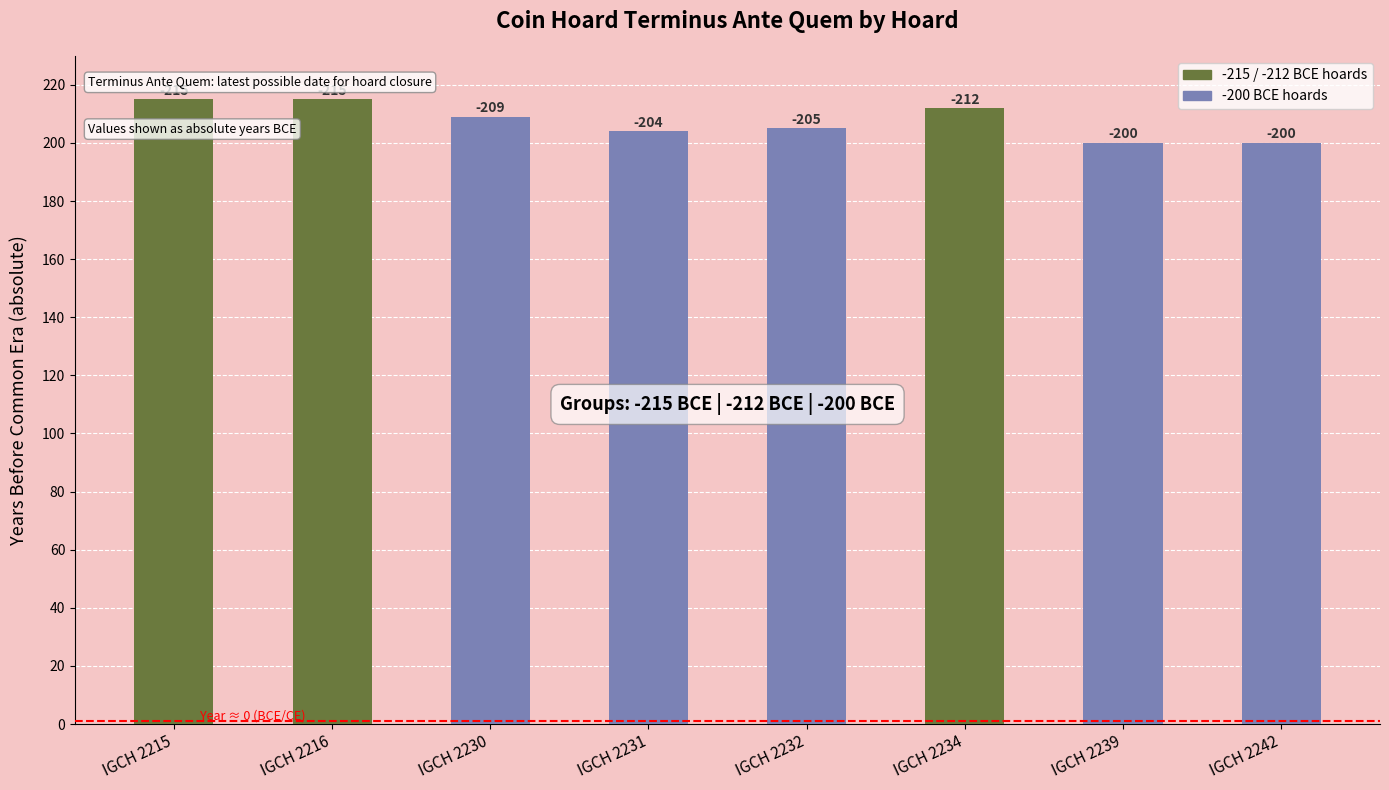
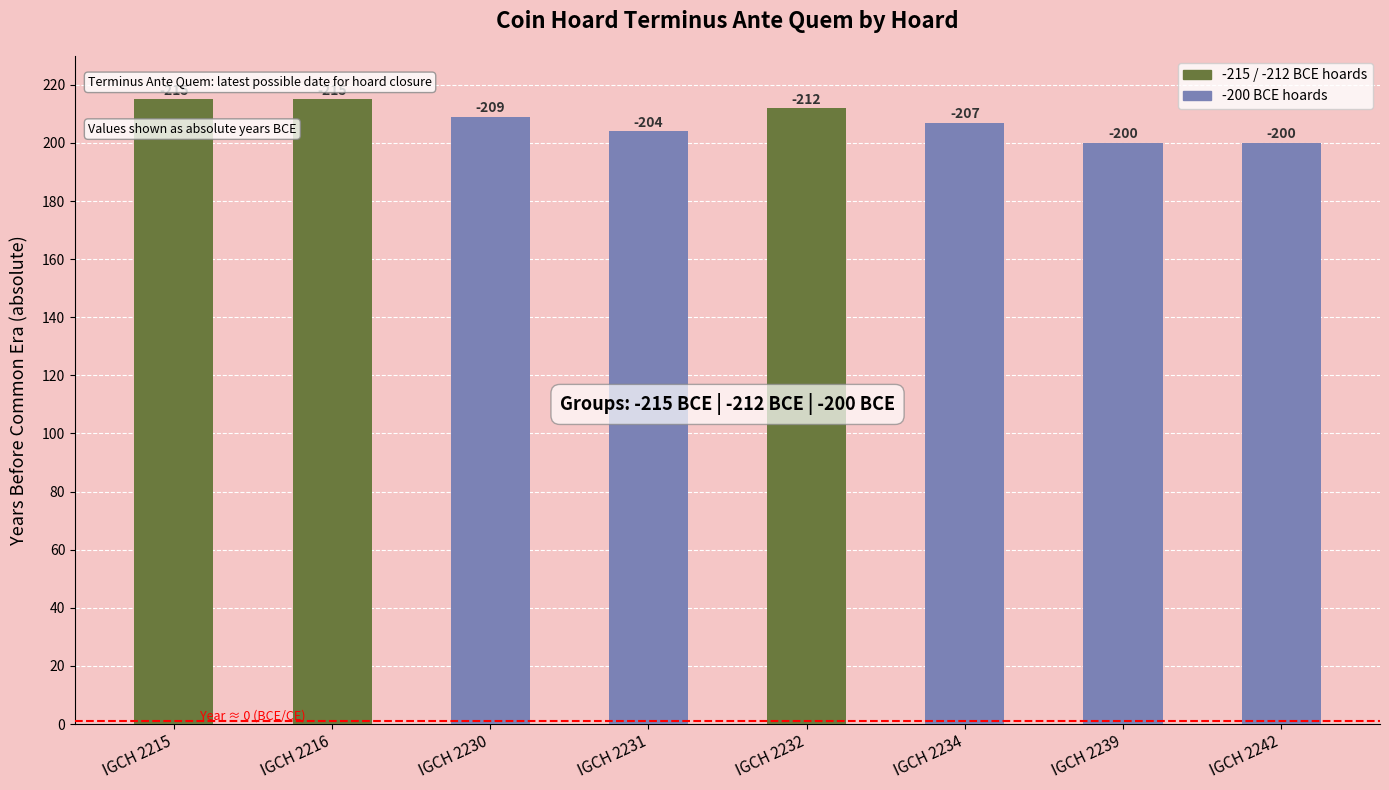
  {
-   "IGCH 2232": -205,
-   "IGCH 2234": -212
+   "IGCH 2232": -212,
+   "IGCH 2234": -207
  }
